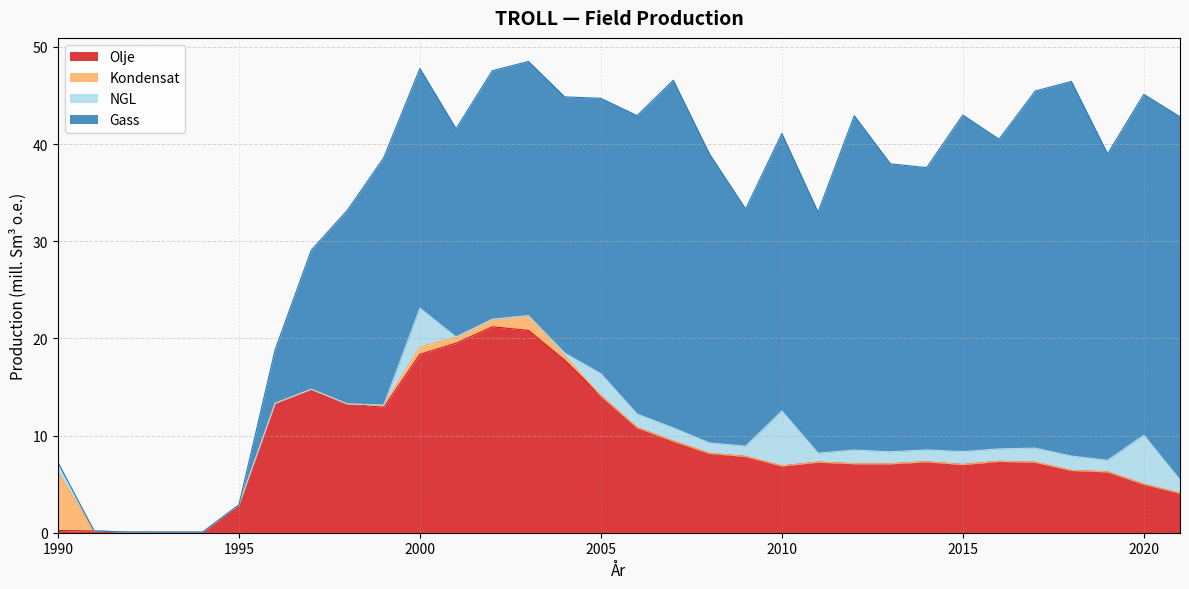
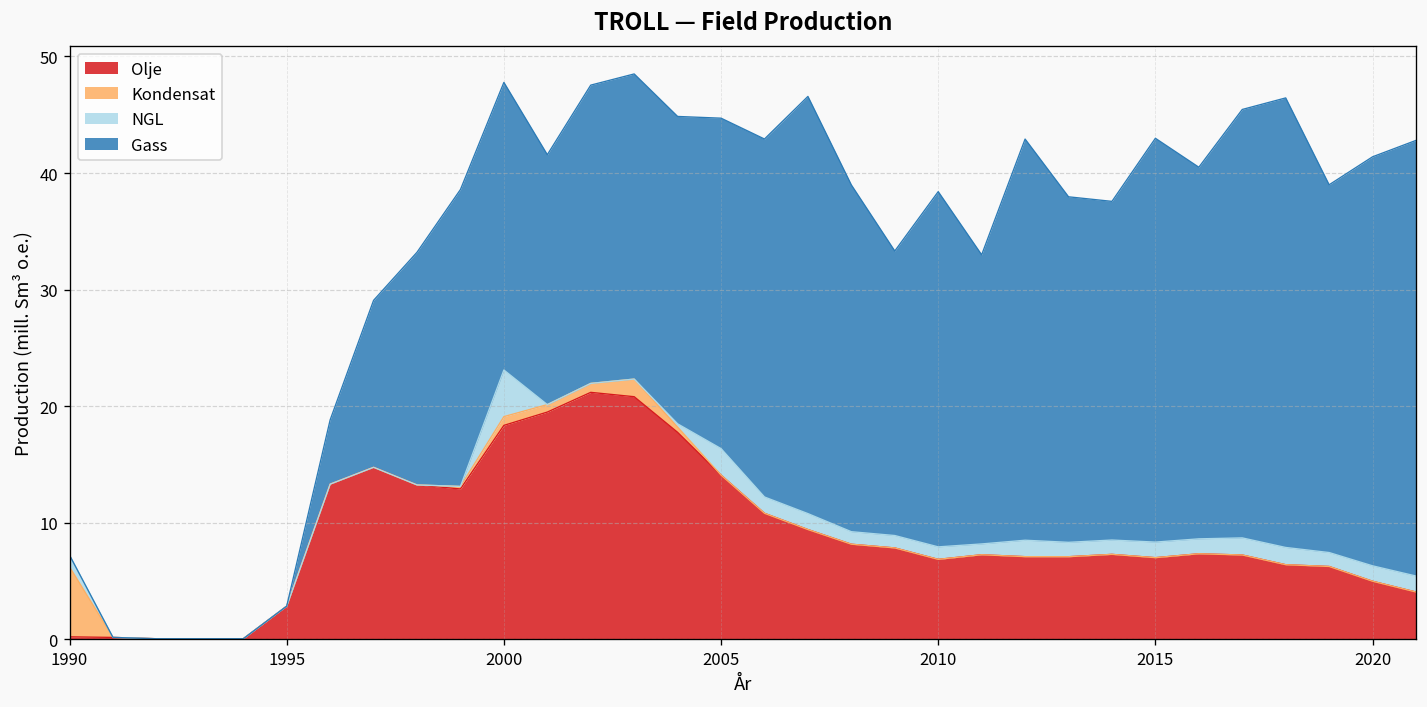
  {
    "Olje": {
      "1990": 0,
      "2000": 18
    },
    "Kondensat": {
      "1990": 6,
      "2000": 1
    },
    "NGL": {
      "2000": 4,
      "2005": 2,
-     "2010": 6,
+     "2010": 1,
      "2015": 1,
-     "2020": 5
+     "2020": 1
    },
    "Gass": {
      "2000": 25,
      "2005": 28,
-     "2010": 29,
+     "2010": 30,
      "2015": 35,
      "2020": 35
    }
  }
